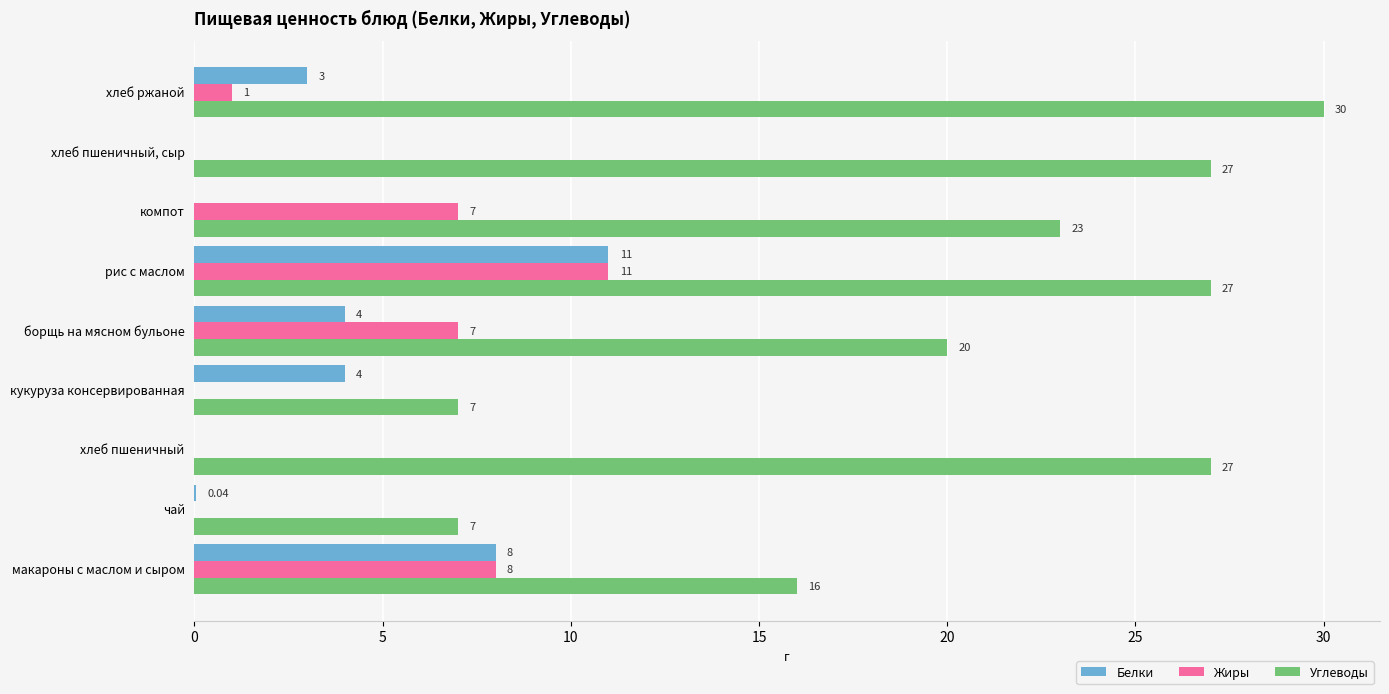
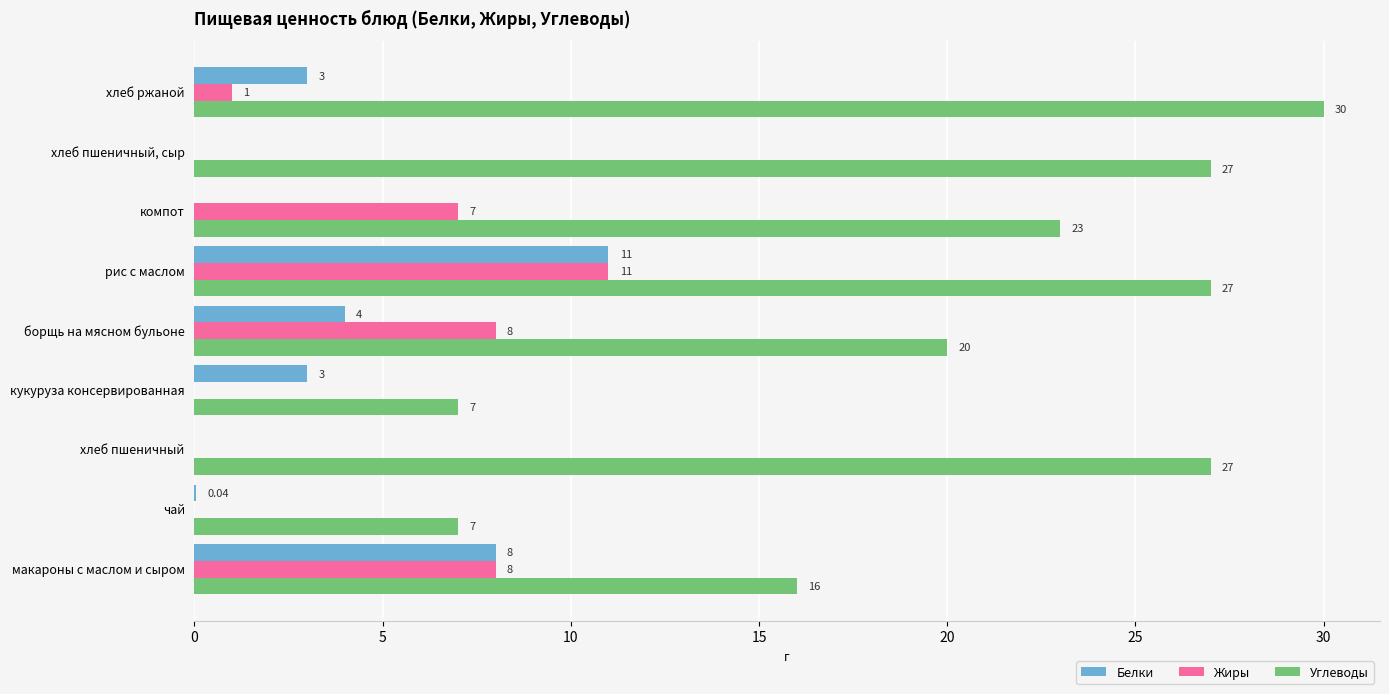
  {
    "Белки": {
      "хлеб ржаной": 3,
      "рис с маслом": 11,
      "борщь на мясном бульоне": 4,
-     "кукуруза консервированная": 4,
+     "кукуруза консервированная": 3,
      "чай": 0.04,
      "макароны с маслом и сыром": 8
    },
    "Жиры": {
      "хлеб ржаной": 1,
      "компот": 7,
      "рис с маслом": 11,
-     "борщь на мясном бульоне": 7,
+     "борщь на мясном бульоне": 8,
      "макароны с маслом и сыром": 8
    },
    "Углеводы": {
      "хлеб ржаной": 30,
      "хлеб пшеничный, сыр": 27,
      "компот": 23,
      "рис с маслом": 27,
      "борщь на мясном бульоне": 20,
      "кукуруза консервированная": 7,
      "хлеб пшеничный": 27,
      "чай": 7,
      "макароны с маслом и сыром": 16
    }
  }
